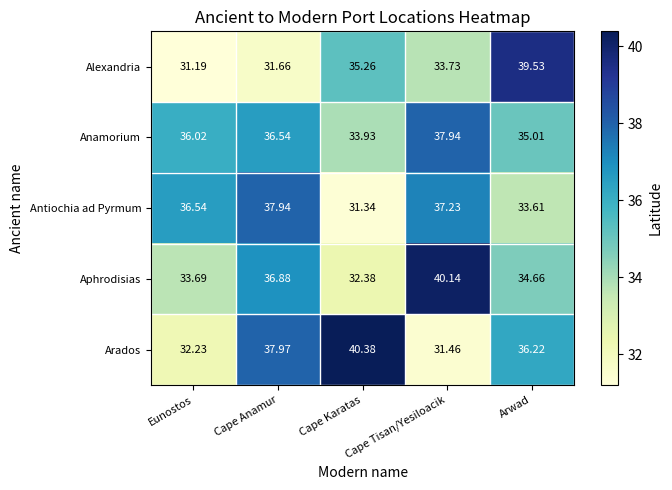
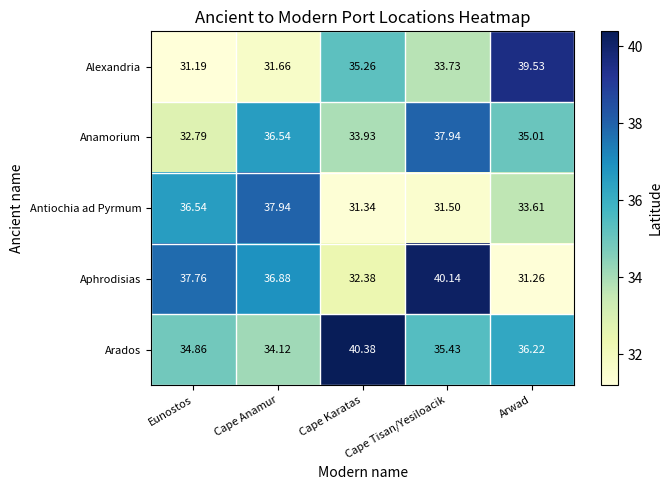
  {
    "Alexandria": {
      "Eunostos": 31.19,
      "Cape Anamur": 31.66,
      "Cape Karatas": 35.26,
      "Cape Tisan/Yesiloacik": 33.73,
      "Arwad": 39.53
    },
    "Anamorium": {
-     "Eunostos": 36.02,
+     "Eunostos": 32.79,
      "Cape Anamur": 36.54,
      "Cape Karatas": 33.93,
      "Cape Tisan/Yesiloacik": 37.94,
      "Arwad": 35.01
    },
    "Antiochia ad Pyrmum": {
      "Eunostos": 36.54,
      "Cape Anamur": 37.94,
      "Cape Karatas": 31.34,
-     "Cape Tisan/Yesiloacik": 37.23,
+     "Cape Tisan/Yesiloacik": 31.50,
      "Arwad": 33.61
    },
    "Aphrodisias": {
-     "Eunostos": 33.69,
+     "Eunostos": 37.76,
      "Cape Anamur": 36.88,
      "Cape Karatas": 32.38,
      "Cape Tisan/Yesiloacik": 40.14,
-     "Arwad": 34.66
+     "Arwad": 31.26
    },
    "Arados": {
-     "Eunostos": 32.23,
-     "Cape Anamur": 37.97,
+     "Eunostos": 34.86,
+     "Cape Anamur": 34.12,
      "Cape Karatas": 40.38,
-     "Cape Tisan/Yesiloacik": 31.46,
+     "Cape Tisan/Yesiloacik": 35.43,
      "Arwad": 36.22
    }
  }
